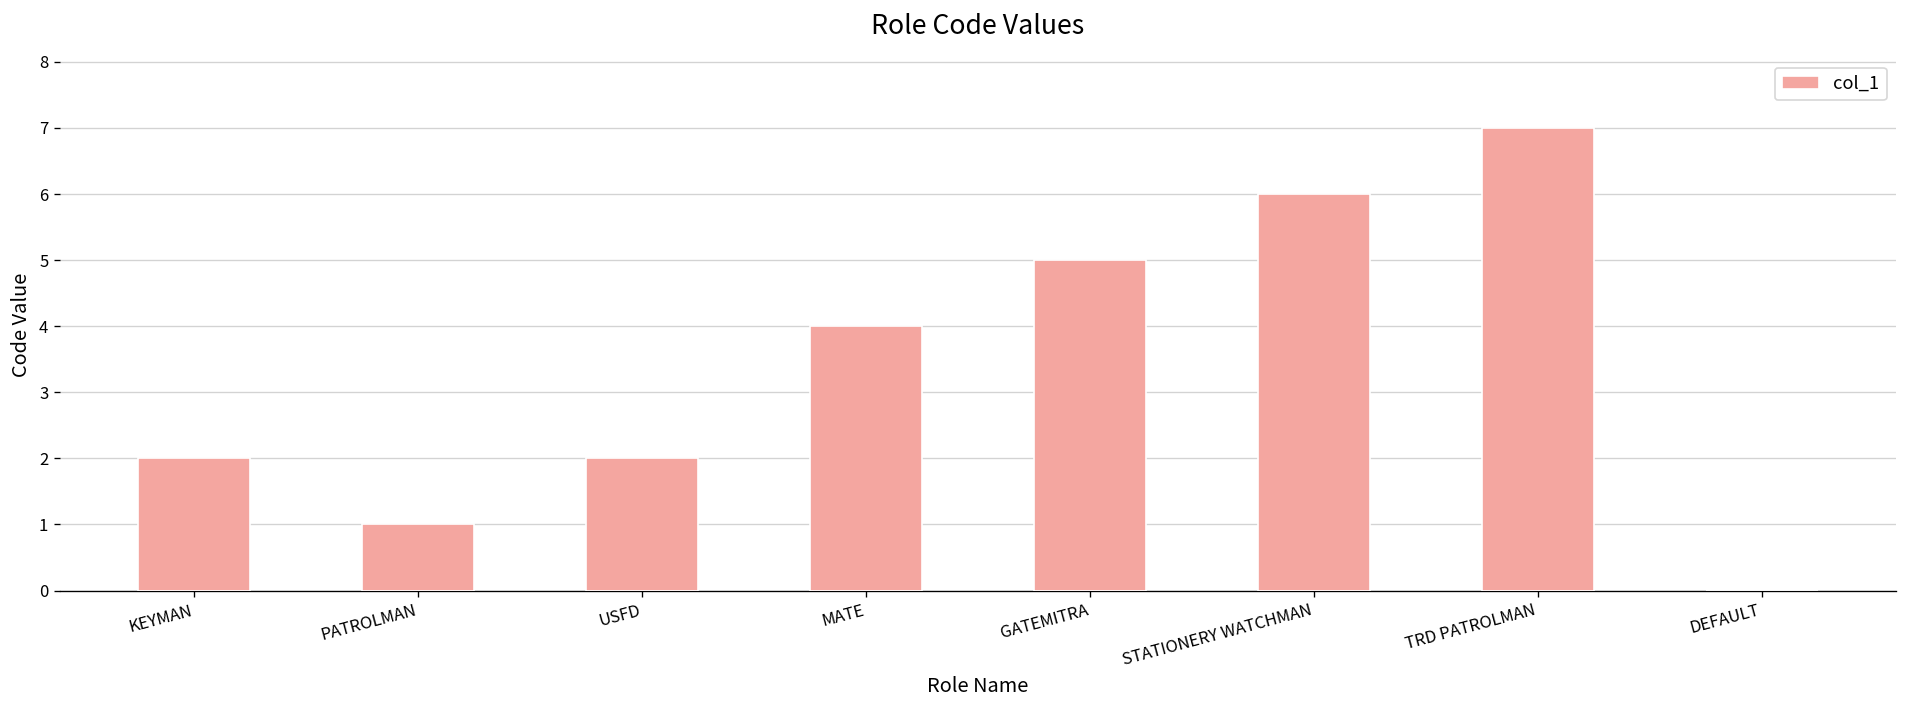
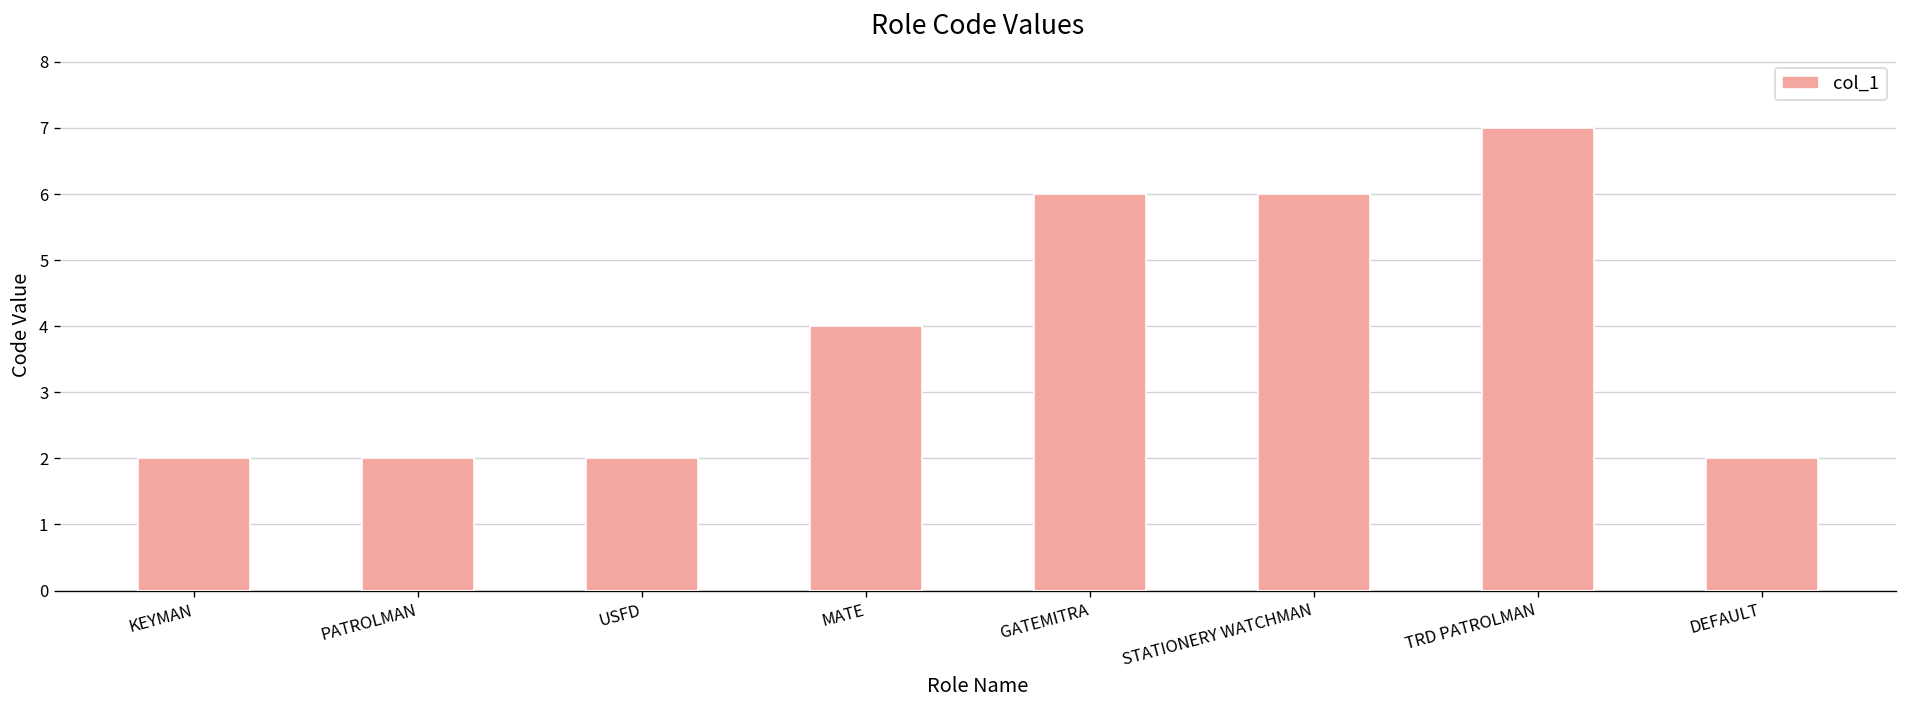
  {
    "KEYMAN": 2,
-   "PATROLMAN": 1,
+   "PATROLMAN": 2,
    "USFD": 2,
    "MATE": 4,
-   "GATEMITRA": 5,
+   "GATEMITRA": 6,
    "STATIONERY WATCHMAN": 6,
    "TRD PATROLMAN": 7,
-   "DEFAULT": 0
+   "DEFAULT": 2
  }
